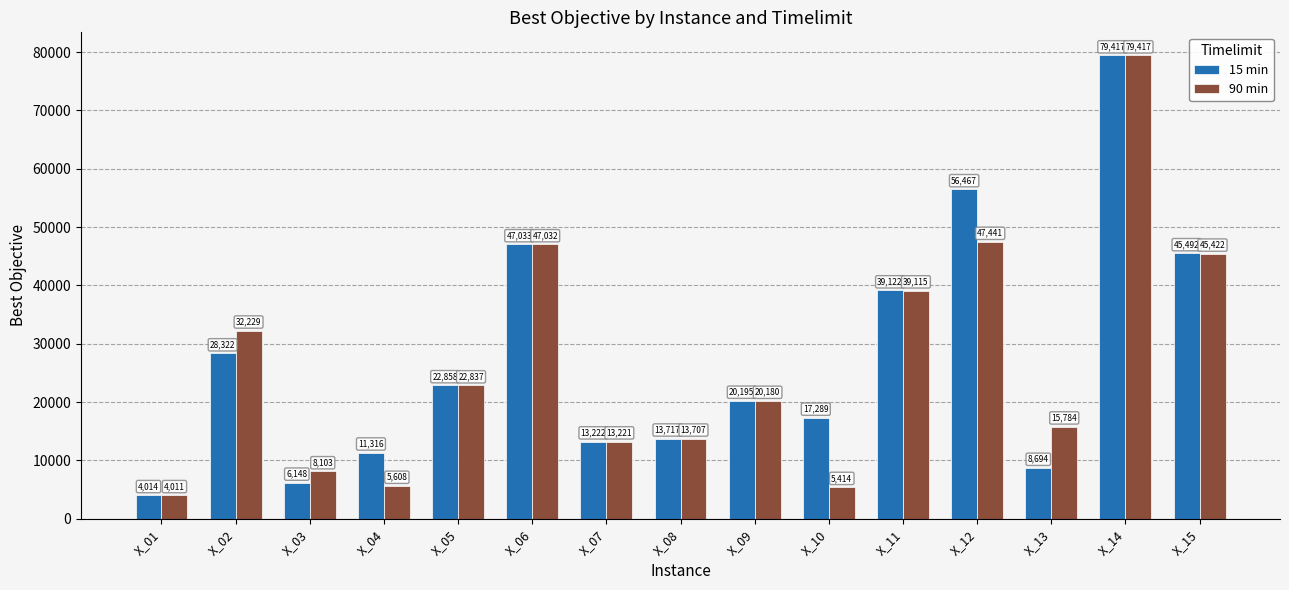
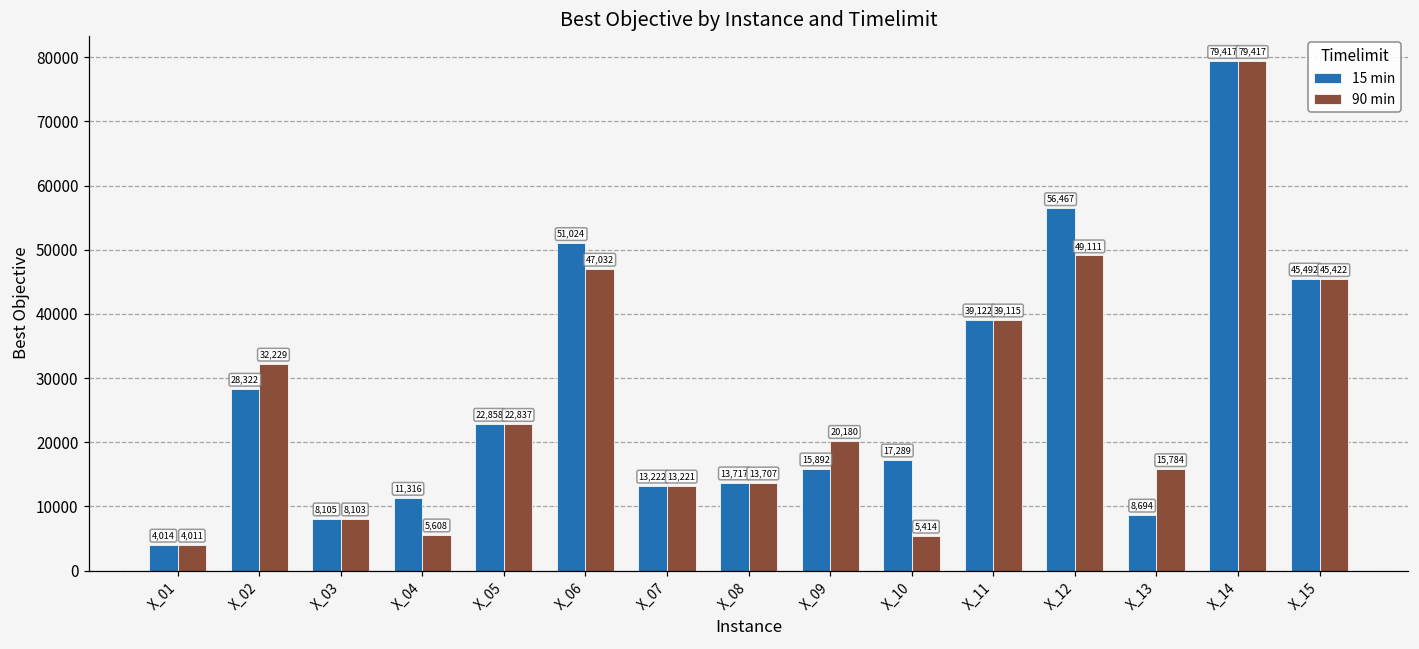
  {
    "15 min": {
-     "X_03": "6,148",
-     "X_06": "47,033",
-     "X_09": "20,195"
+     "X_03": "8,105",
+     "X_06": "51,024",
+     "X_09": "15,892"
    },
    "90 min": {
-     "X_12": "47,441"
+     "X_12": "49,111"
    }
  }
